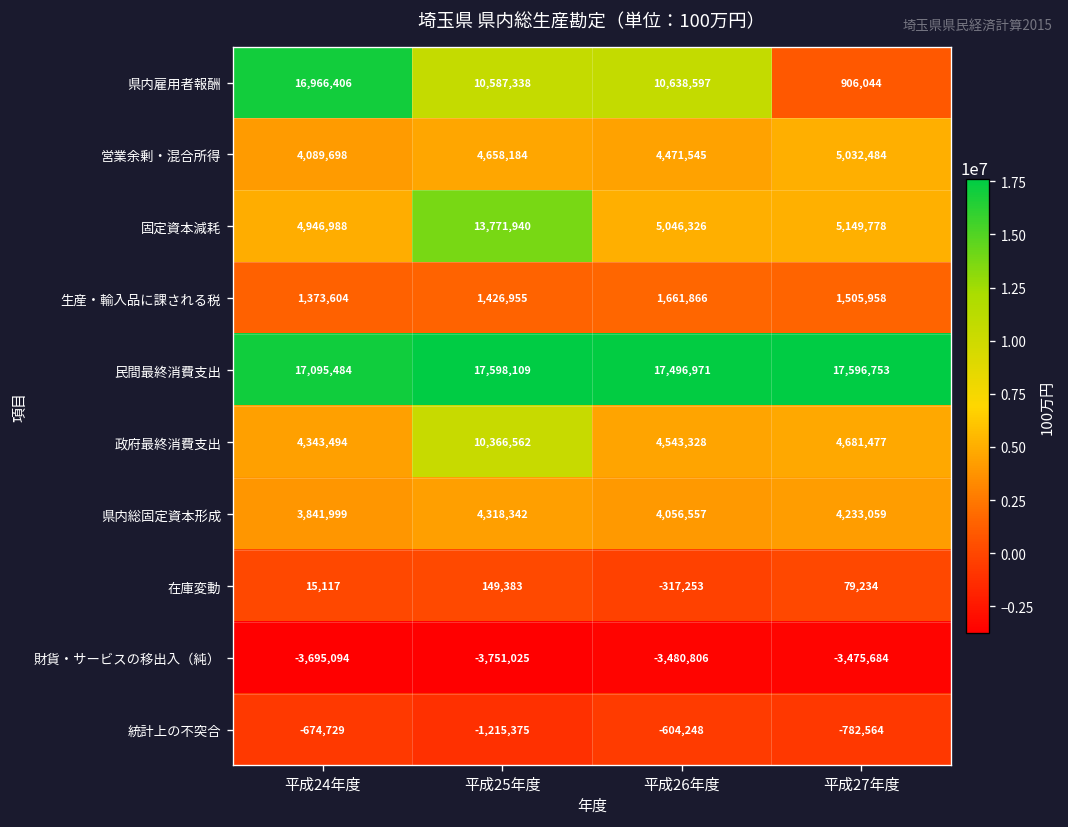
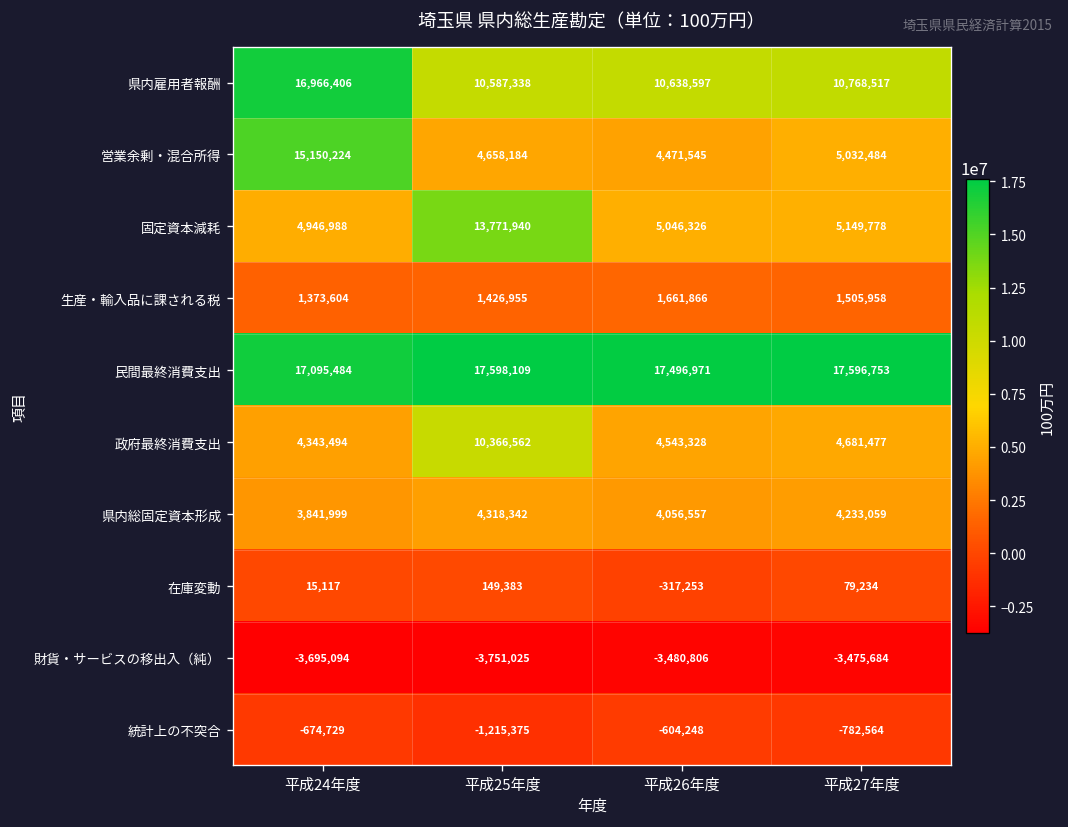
  {
    "県内雇用者報酬": {
      "平成24年度": "16,966,406",
      "平成25年度": "10,587,338",
      "平成26年度": "10,638,597",
-     "平成27年度": "906,044"
+     "平成27年度": "10,768,517"
    },
    "営業余剰・混合所得": {
-     "平成24年度": "4,089,698",
+     "平成24年度": "15,150,224",
      "平成25年度": "4,658,184",
      "平成26年度": "4,471,545",
      "平成27年度": "5,032,484"
    },
    "固定資本減耗": {
      "平成24年度": "4,946,988",
      "平成25年度": "13,771,940",
      "平成26年度": "5,046,326",
      "平成27年度": "5,149,778"
    },
    "生産・輸入品に課される税": {
      "平成24年度": "1,373,604",
      "平成25年度": "1,426,955",
      "平成26年度": "1,661,866",
      "平成27年度": "1,505,958"
    },
    "民間最終消費支出": {
      "平成24年度": "17,095,484",
      "平成25年度": "17,598,109",
      "平成26年度": "17,496,971",
      "平成27年度": "17,596,753"
    },
    "政府最終消費支出": {
      "平成24年度": "4,343,494",
      "平成25年度": "10,366,562",
      "平成26年度": "4,543,328",
      "平成27年度": "4,681,477"
    },
    "県内総固定資本形成": {
      "平成24年度": "3,841,999",
      "平成25年度": "4,318,342",
      "平成26年度": "4,056,557",
      "平成27年度": "4,233,059"
    },
    "在庫変動": {
      "平成24年度": "15,117",
      "平成25年度": "149,383",
      "平成26年度": "-317,253",
      "平成27年度": "79,234"
    },
    "財貨・サービスの移出入（純）": {
      "平成24年度": "-3,695,094",
      "平成25年度": "-3,751,025",
      "平成26年度": "-3,480,806",
      "平成27年度": "-3,475,684"
    },
    "統計上の不突合": {
      "平成24年度": "-674,729",
      "平成25年度": "-1,215,375",
      "平成26年度": "-604,248",
      "平成27年度": "-782,564"
    }
  }
